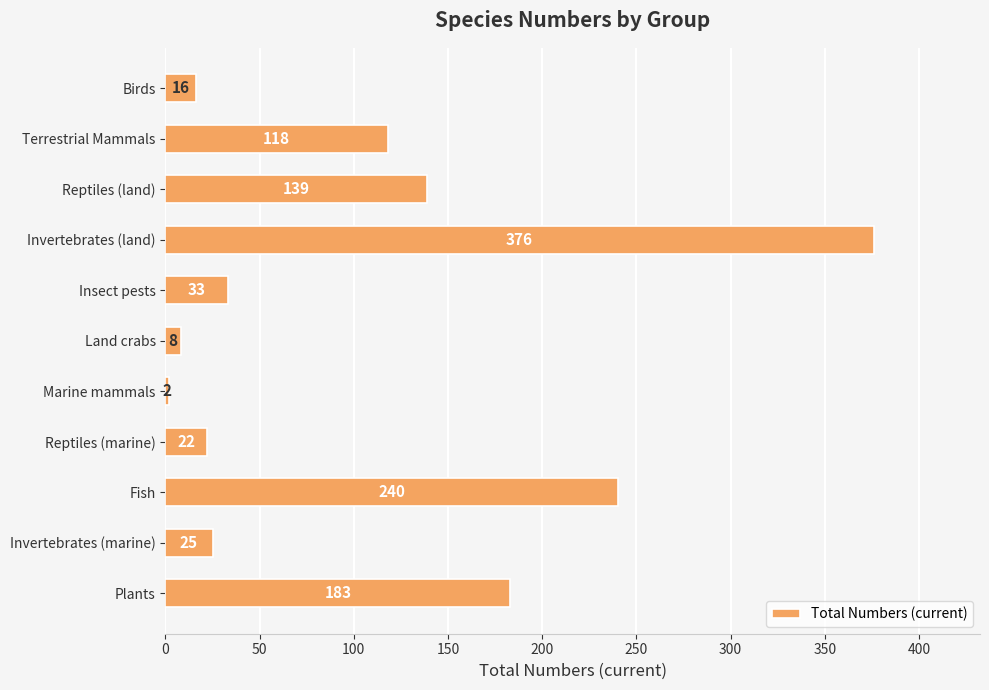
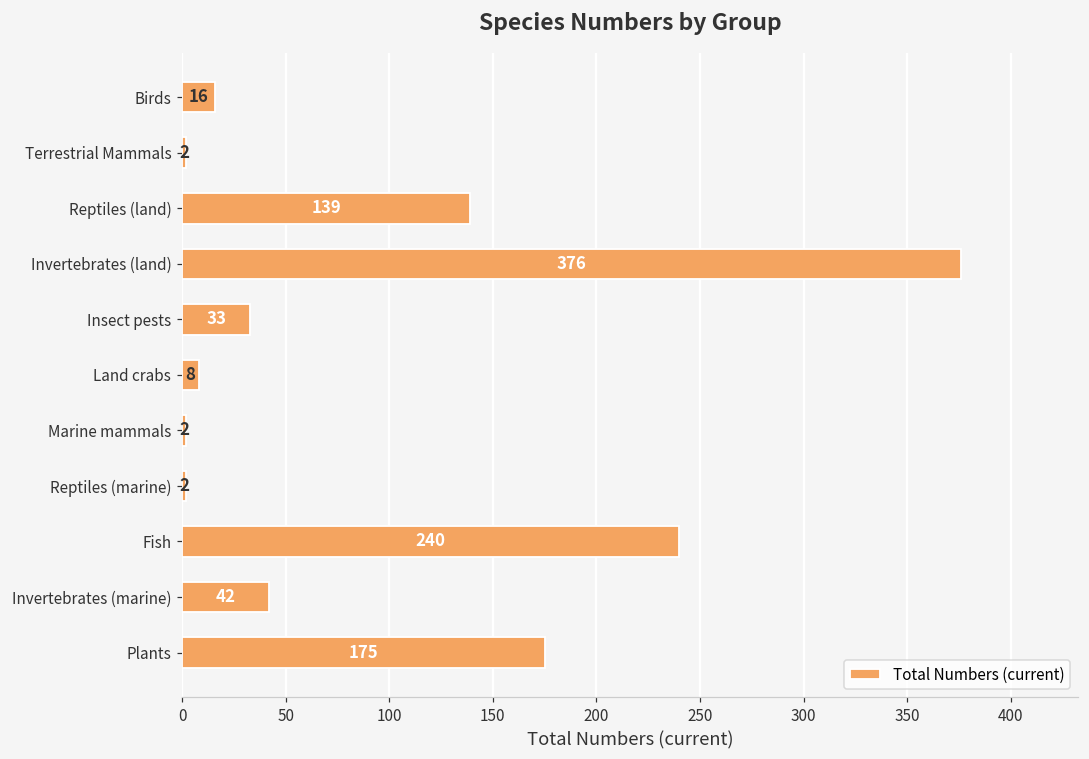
  {
    "Birds": 16,
-   "Terrestrial Mammals": 118,
+   "Terrestrial Mammals": 2,
    "Reptiles (land)": 139,
    "Invertebrates (land)": 376,
    "Insect pests": 33,
    "Land crabs": 8,
    "Marine mammals": 2,
-   "Reptiles (marine)": 22,
+   "Reptiles (marine)": 2,
    "Fish": 240,
-   "Invertebrates (marine)": 25,
-   "Plants": 183
+   "Invertebrates (marine)": 42,
+   "Plants": 175
  }
